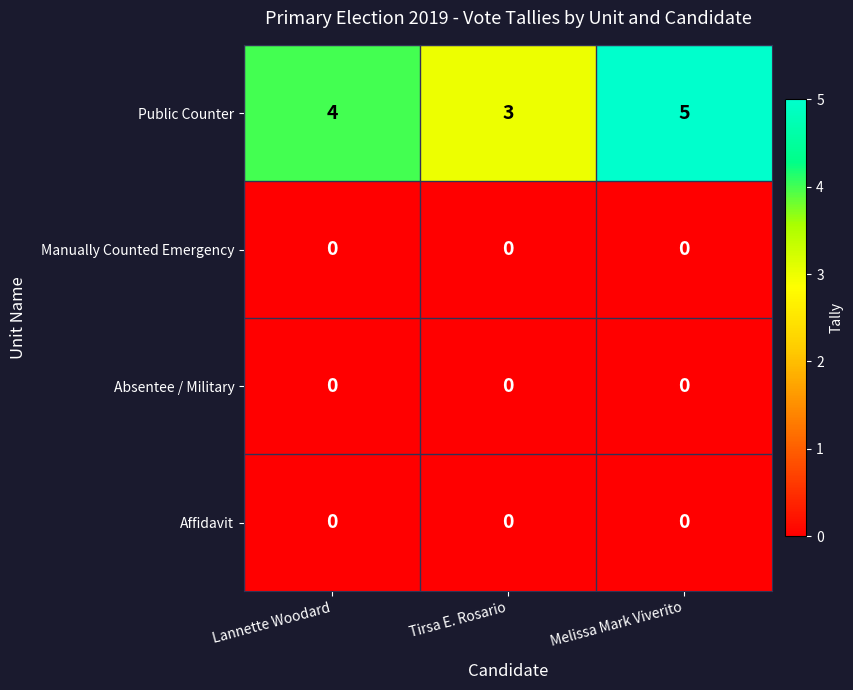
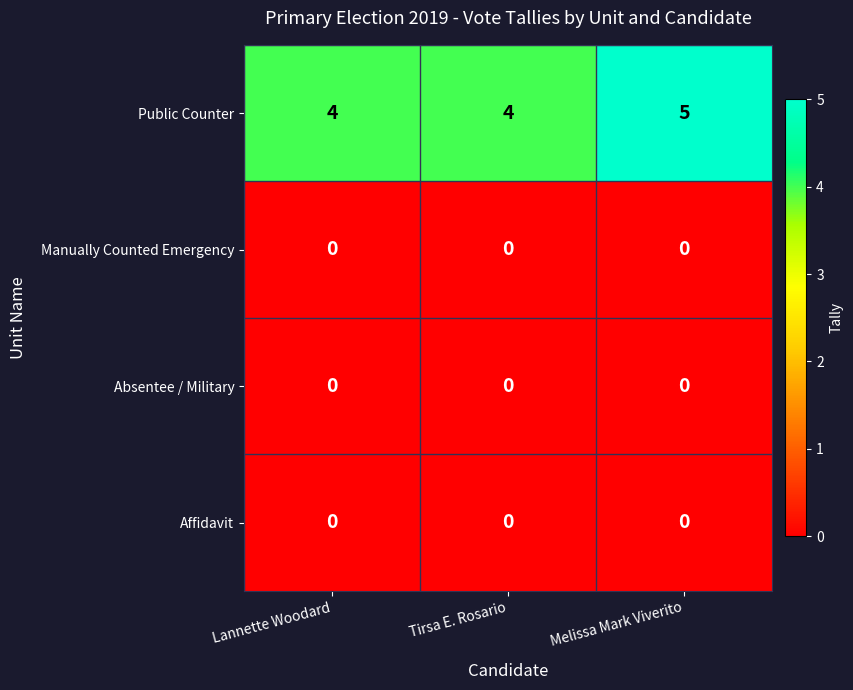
  {
    "Public Counter": {
      "Lannette Woodard": 4,
-     "Tirsa E. Rosario": 3,
+     "Tirsa E. Rosario": 4,
      "Melissa Mark Viverito": 5
    },
    "Manually Counted Emergency": {
      "Lannette Woodard": 0,
      "Tirsa E. Rosario": 0,
      "Melissa Mark Viverito": 0
    },
    "Absentee / Military": {
      "Lannette Woodard": 0,
      "Tirsa E. Rosario": 0,
      "Melissa Mark Viverito": 0
    },
    "Affidavit": {
      "Lannette Woodard": 0,
      "Tirsa E. Rosario": 0,
      "Melissa Mark Viverito": 0
    }
  }
